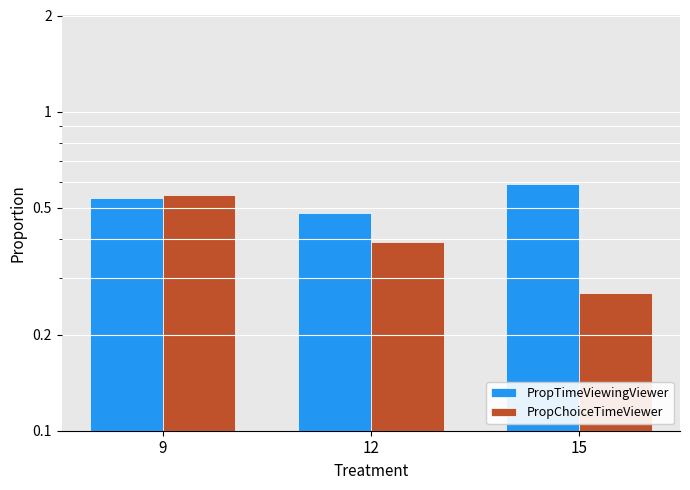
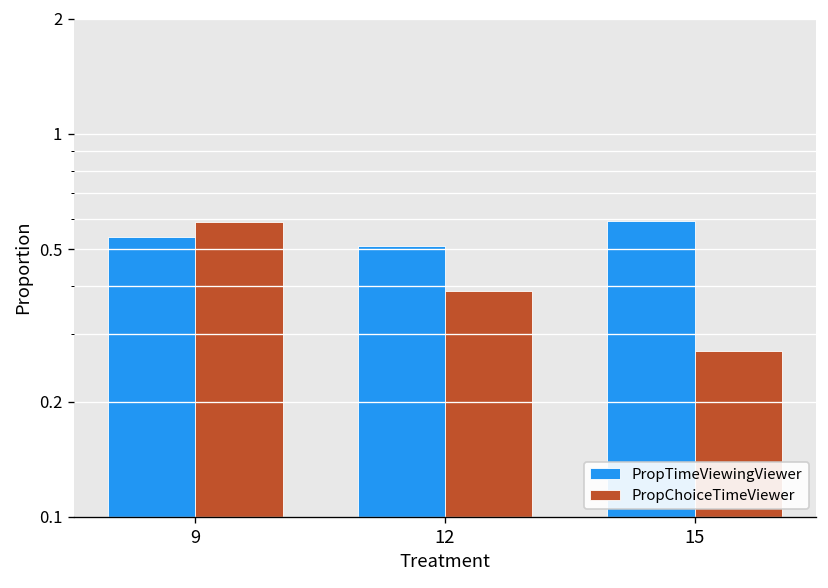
  {
    "PropTimeViewingViewer": {
      "9": 0.54,
-     "12": 0.48,
+     "12": 0.51,
      "15": 0.59
    },
    "PropChoiceTimeViewer": {
-     "9": 0.55,
+     "9": 0.59,
      "12": 0.39,
      "15": 0.27
    }
  }
